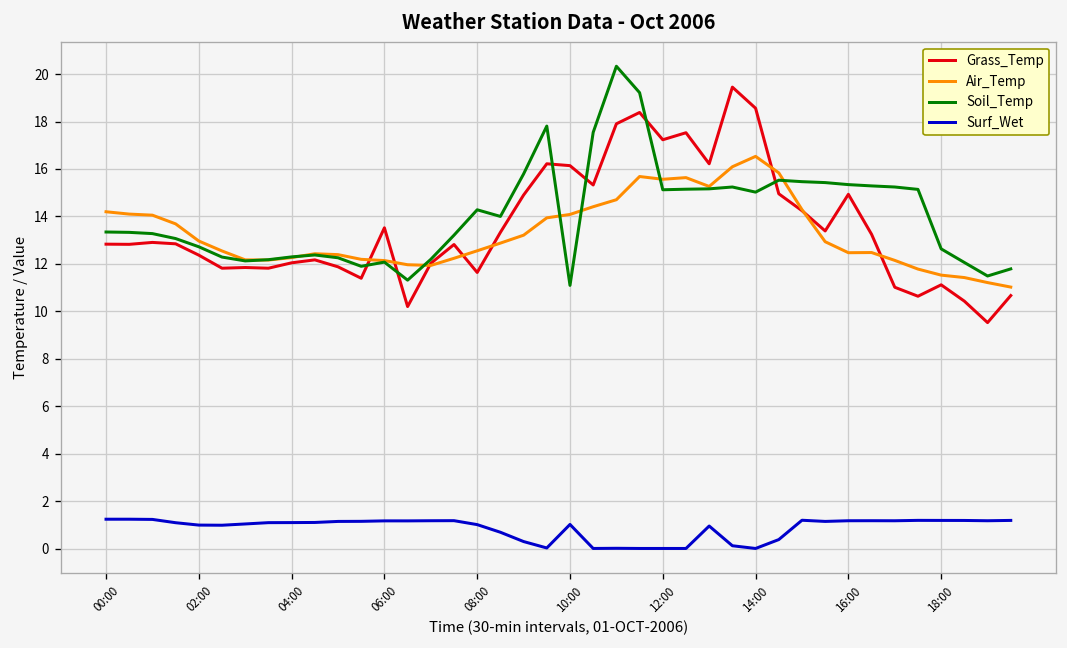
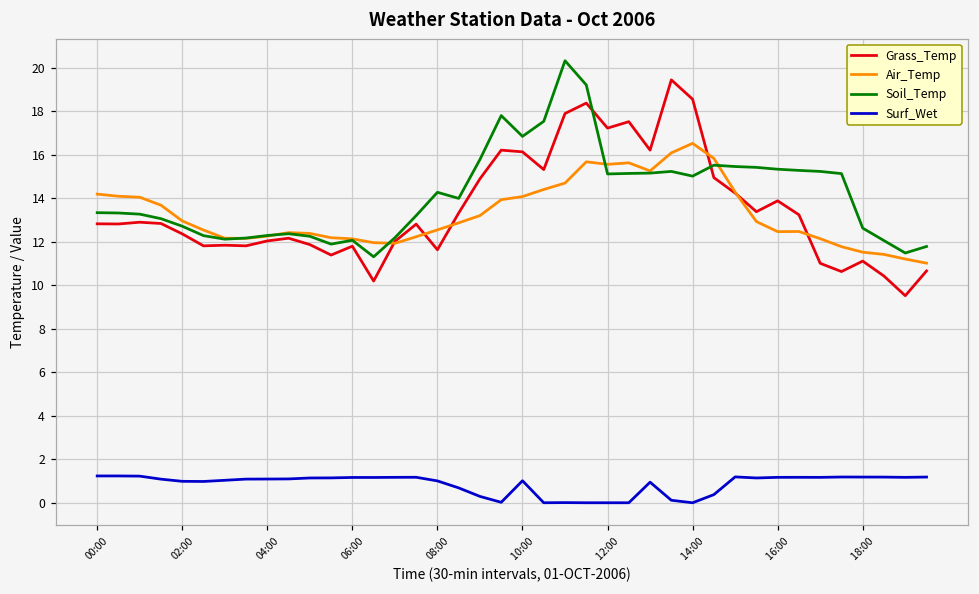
  {
    "Grass_Temp": {
      "00:00": 12.8,
      "02:00": 12.4,
      "04:00": 12.0,
-     "06:00": 13.5,
+     "06:00": 11.8,
      "08:00": 11.6,
      "10:00": 16.1,
      "12:00": 17.2,
      "14:00": 18.6,
-     "16:00": 14.9,
+     "16:00": 13.9,
      "18:00": 11.1
    },
    "Air_Temp": {
      "00:00": 14.2,
      "02:00": 13.0,
      "08:00": 12.6,
      "10:00": 14.1,
      "12:00": 15.6,
      "14:00": 16.5,
      "16:00": 12.5,
      "18:00": 11.5
    },
    "Soil_Temp": {
      "00:00": 13.3,
      "02:00": 12.7,
      "08:00": 14.3,
-     "10:00": 11.1,
+     "10:00": 16.9,
      "12:00": 15.1,
      "14:00": 15.0,
      "16:00": 15.3,
      "18:00": 12.6
    },
    "Surf_Wet": {
      "00:00": 1.2,
      "02:00": 1.0,
      "04:00": 1.1,
      "06:00": 1.2,
      "08:00": 1.0,
      "10:00": 1.0,
      "12:00": 0.0,
      "14:00": 0.0,
      "16:00": 1.2,
      "18:00": 1.2
    }
  }
